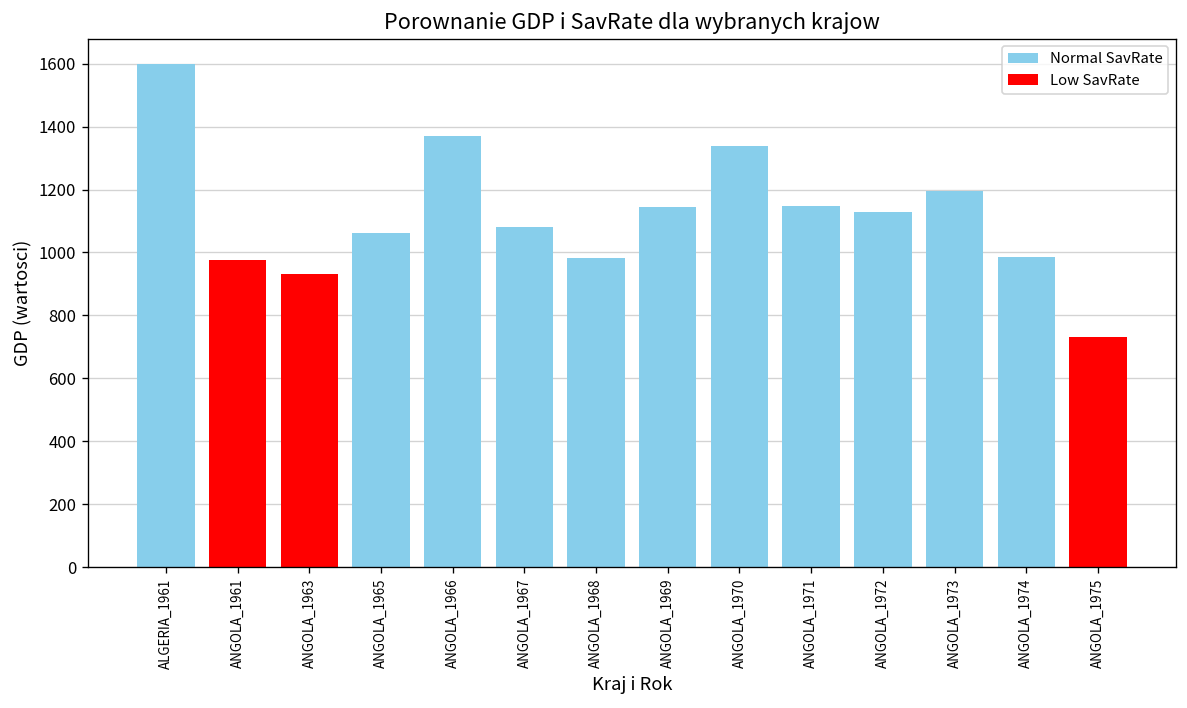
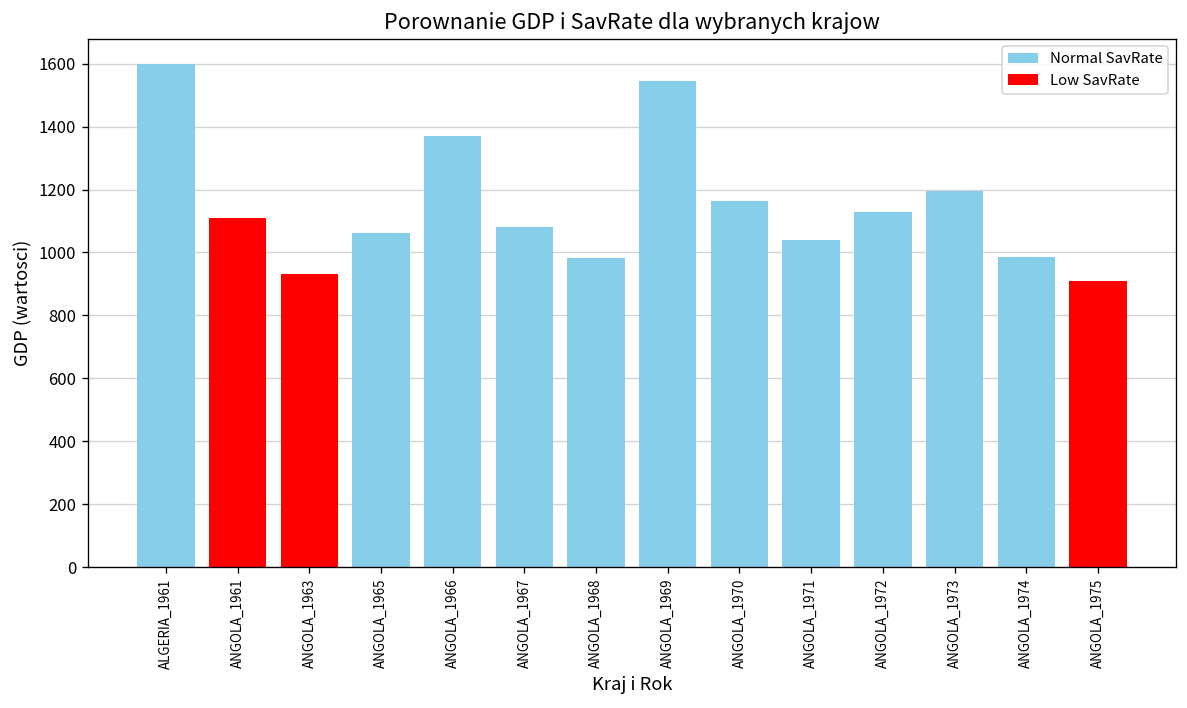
  {
    "Normal SavRate": {
      "ALGERIA_1961": 1600,
      "ANGOLA_1965": 1060,
      "ANGOLA_1966": 1370,
      "ANGOLA_1967": 1080,
      "ANGOLA_1968": 980,
-     "ANGOLA_1969": 1150,
-     "ANGOLA_1970": 1340,
-     "ANGOLA_1971": 1150,
+     "ANGOLA_1969": 1550,
+     "ANGOLA_1970": 1170,
+     "ANGOLA_1971": 1040,
      "ANGOLA_1972": 1130,
      "ANGOLA_1973": 1200,
      "ANGOLA_1974": 990
    },
    "Low SavRate": {
-     "ANGOLA_1961": 980,
+     "ANGOLA_1961": 1110,
      "ANGOLA_1963": 930,
-     "ANGOLA_1975": 730
+     "ANGOLA_1975": 910
    }
  }
